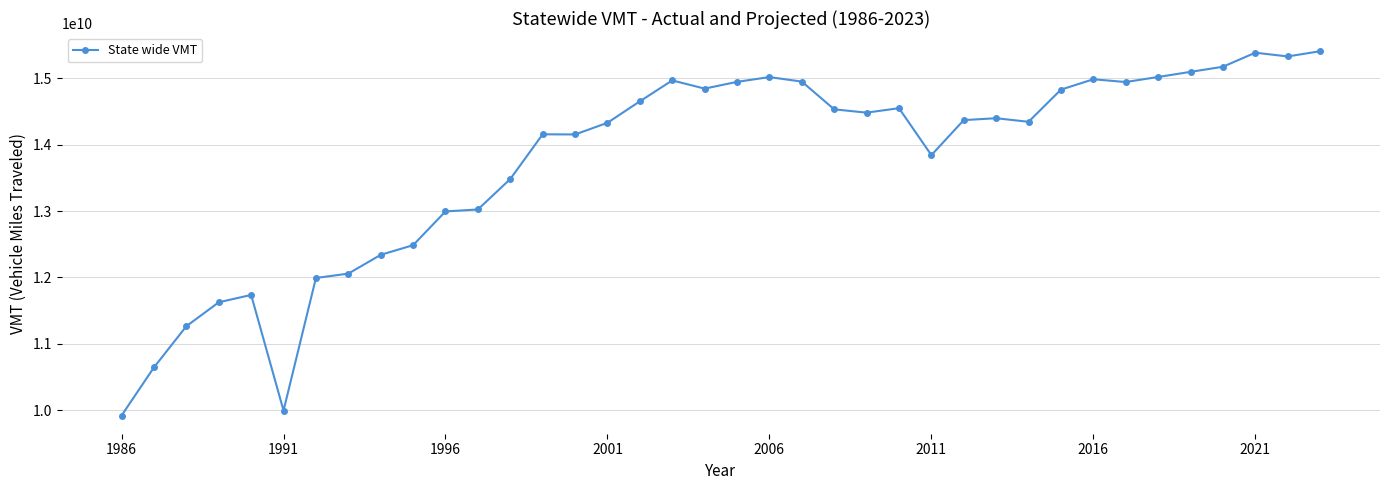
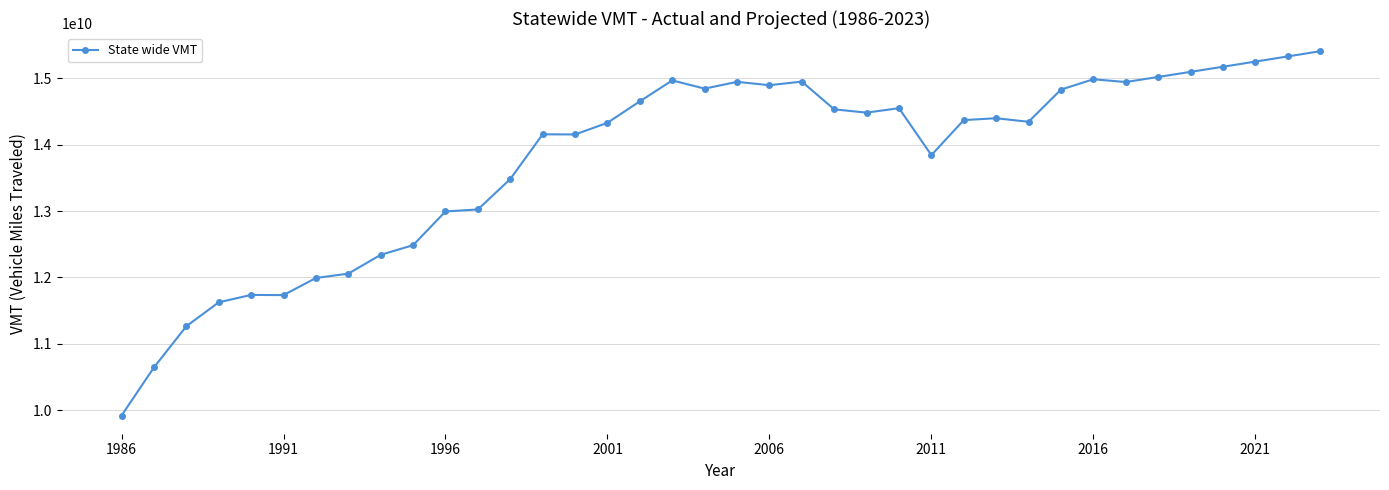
  {
    "1986": 9900000000,
-   "1991": 10000000000,
+   "1991": 11700000000,
    "1996": 13000000000,
    "2001": 14300000000,
-   "2006": 15000000000,
+   "2006": 14900000000,
    "2011": 13800000000,
    "2016": 15000000000,
-   "2021": 15400000000
+   "2021": 15300000000
  }
